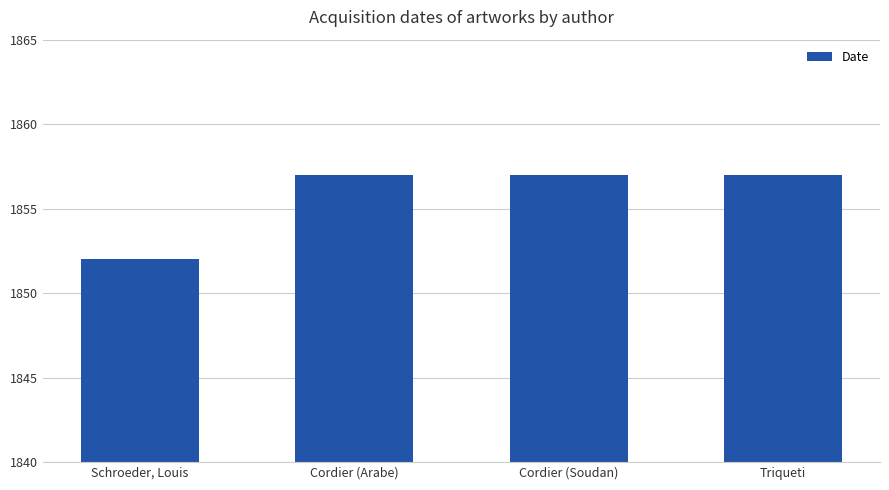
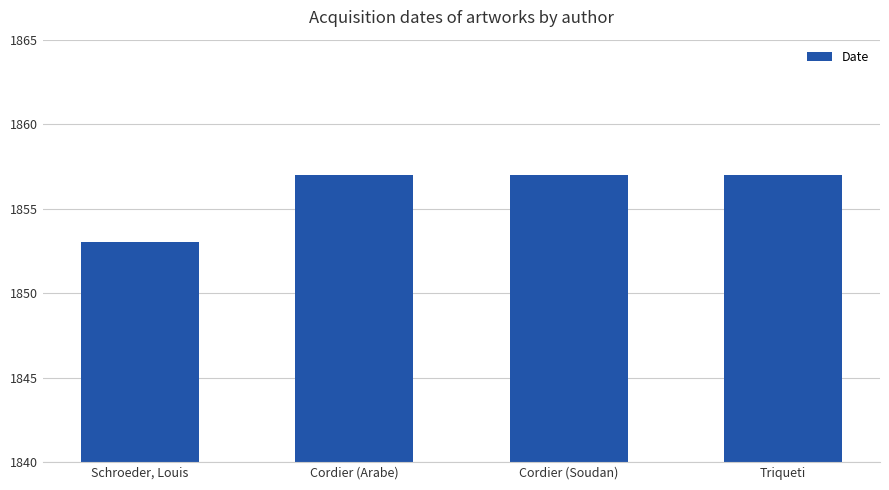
  {
-   "Schroeder, Louis": 1852,
+   "Schroeder, Louis": 1853,
    "Cordier (Arabe)": 1857,
    "Cordier (Soudan)": 1857,
    "Triqueti": 1857
  }
